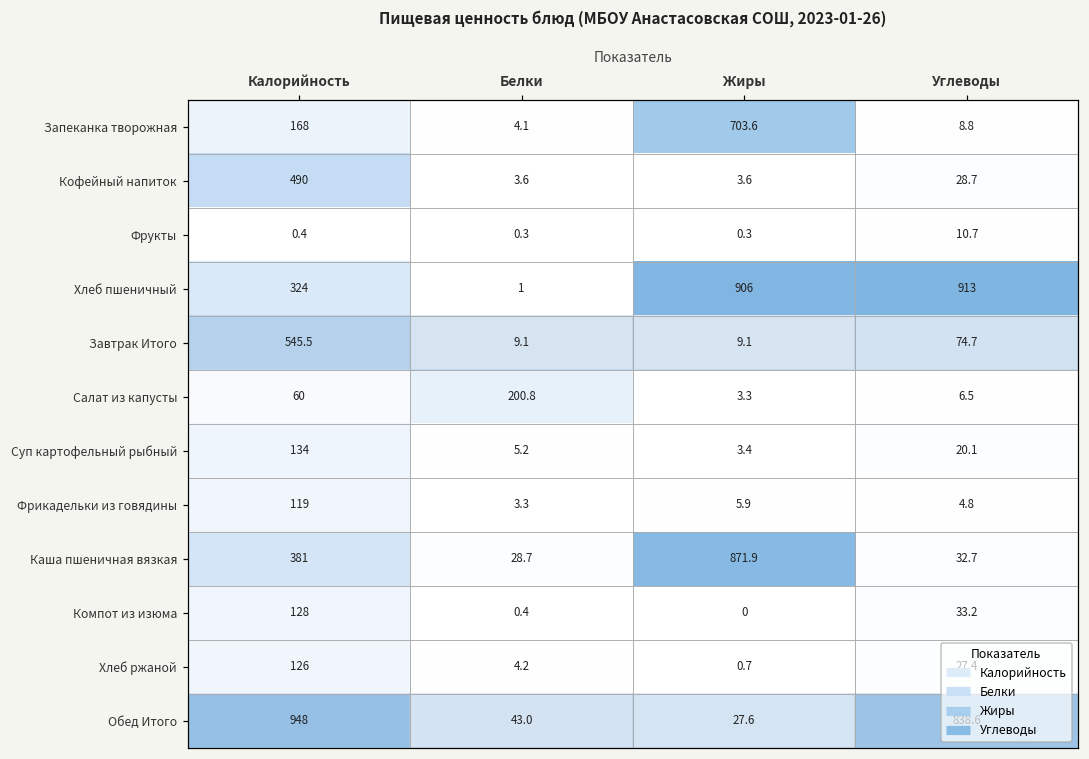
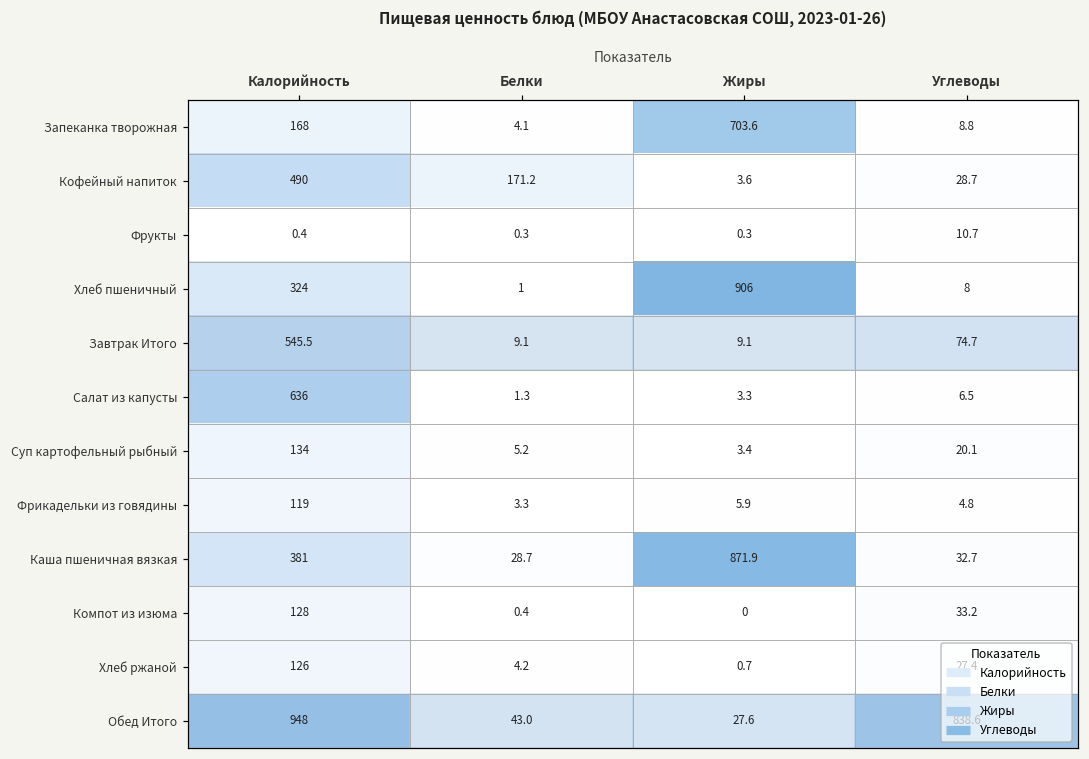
  {
    "Запеканка творожная": {
      "Калорийность": 168,
      "Белки": 4.1,
      "Жиры": 703.6,
      "Углеводы": 8.8
    },
    "Кофейный напиток": {
      "Калорийность": 490,
-     "Белки": 3.6,
+     "Белки": 171.2,
      "Жиры": 3.6,
      "Углеводы": 28.7
    },
    "Фрукты": {
      "Калорийность": 0.4,
      "Белки": 0.3,
      "Жиры": 0.3,
      "Углеводы": 10.7
    },
    "Хлеб пшеничный": {
      "Калорийность": 324,
      "Белки": 1,
      "Жиры": 906,
-     "Углеводы": 913
+     "Углеводы": 8
    },
    "Салат из капусты": {
-     "Калорийность": 60,
-     "Белки": 200.8,
+     "Калорийность": 636,
+     "Белки": 1.3,
      "Жиры": 3.3,
      "Углеводы": 6.5
    },
    "Суп картофельный рыбный": {
      "Калорийность": 134,
      "Белки": 5.2,
      "Жиры": 3.4,
      "Углеводы": 20.1
    },
    "Фрикадельки из говядины": {
      "Калорийность": 119,
      "Белки": 3.3,
      "Жиры": 5.9,
      "Углеводы": 4.8
    },
    "Каша пшеничная вязкая": {
      "Калорийность": 381,
      "Белки": 28.7,
      "Жиры": 871.9,
      "Углеводы": 32.7
    },
    "Компот из изюма": {
      "Калорийность": 128,
      "Белки": 0.4,
      "Жиры": 0,
      "Углеводы": 33.2
    },
    "Хлеб ржаной": {
      "Калорийность": 126,
      "Белки": 4.2,
      "Жиры": 0.7
    }
  }
